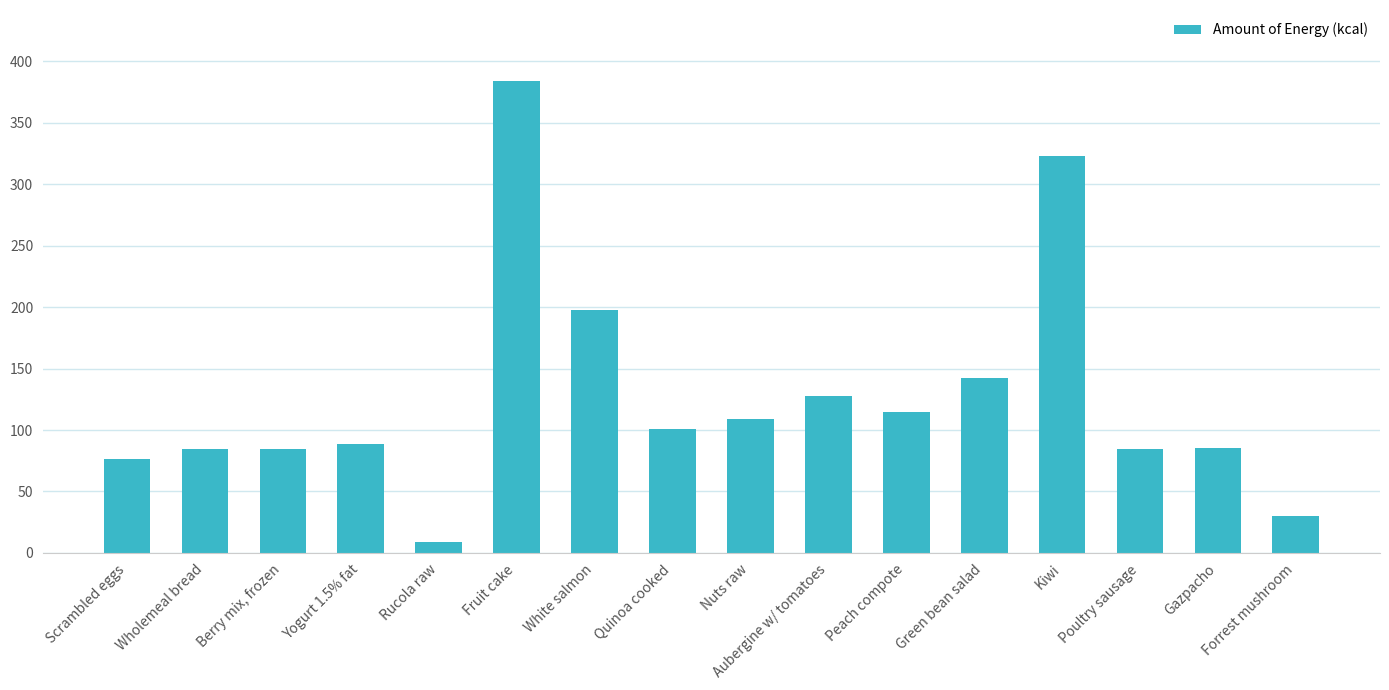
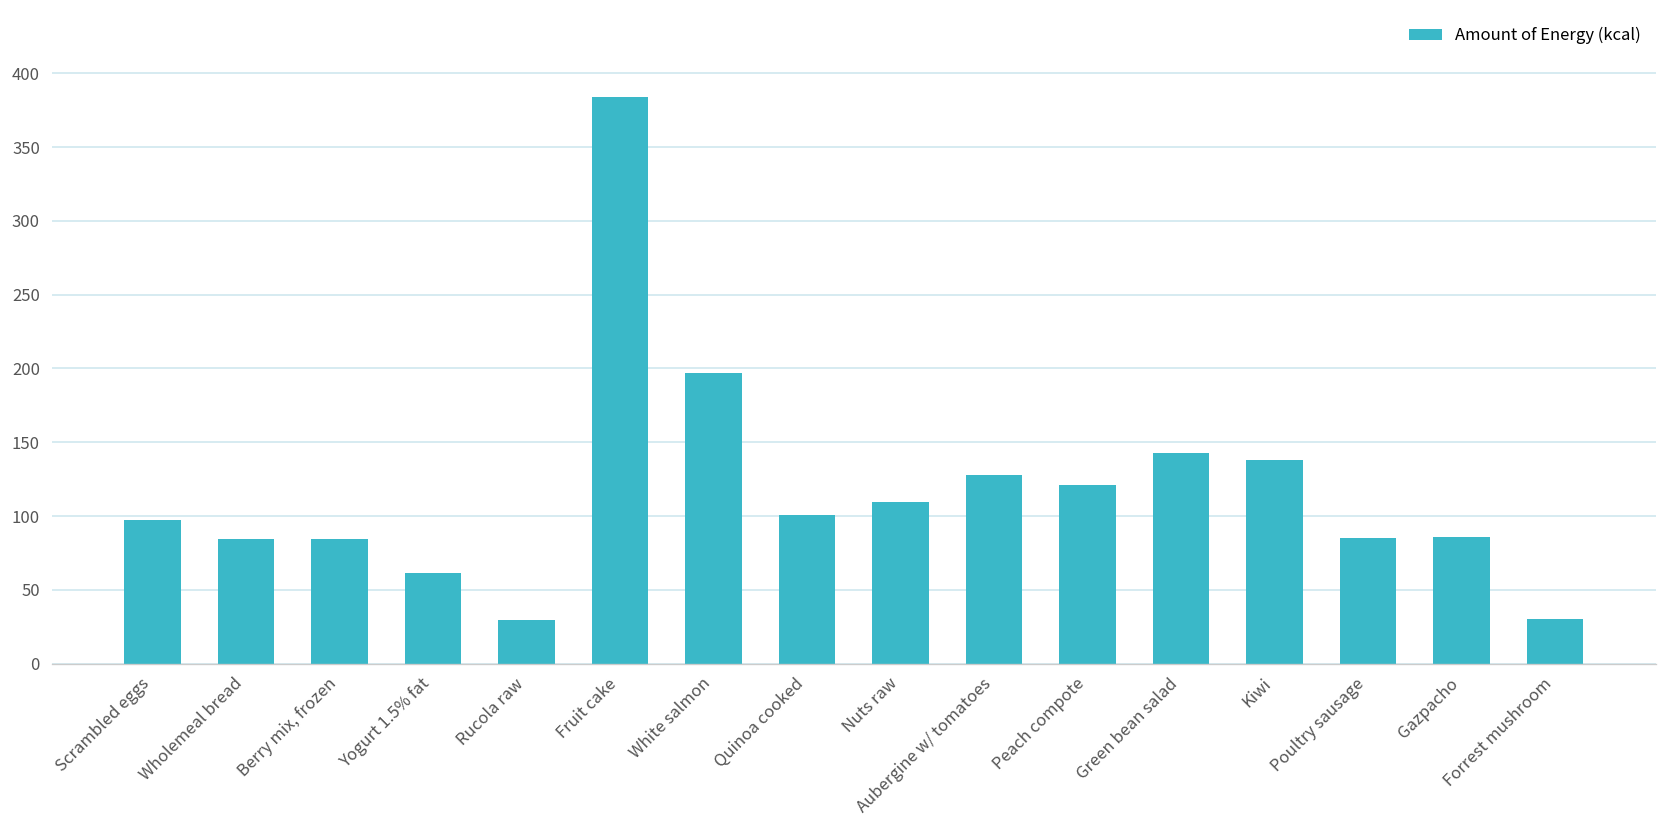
  {
-   "Scrambled eggs": 77,
+   "Scrambled eggs": 97,
    "Wholemeal bread": 85,
    "Berry mix, frozen": 85,
-   "Yogurt 1.5% fat": 89,
-   "Rucola raw": 9,
+   "Yogurt 1.5% fat": 61,
+   "Rucola raw": 30,
    "Fruit cake": 384,
    "White salmon": 197,
    "Quinoa cooked": 101,
    "Nuts raw": 109,
    "Aubergine w/ tomatoes": 128,
-   "Peach compote": 114,
+   "Peach compote": 121,
    "Green bean salad": 143,
-   "Kiwi": 323,
+   "Kiwi": 138,
    "Poultry sausage": 85,
    "Gazpacho": 86,
    "Forrest mushroom": 30
  }
